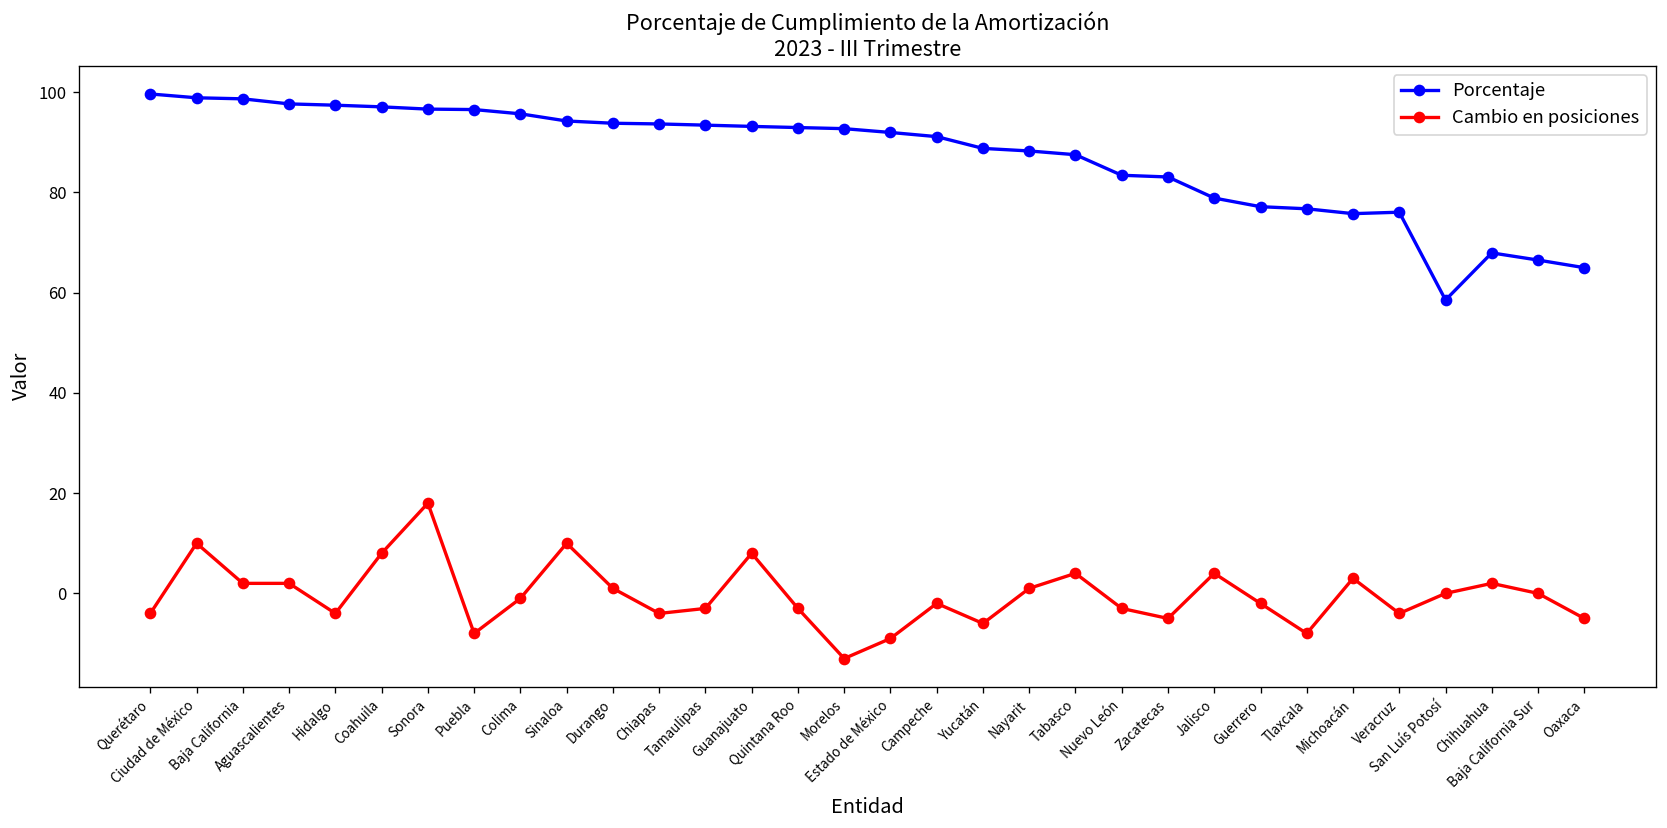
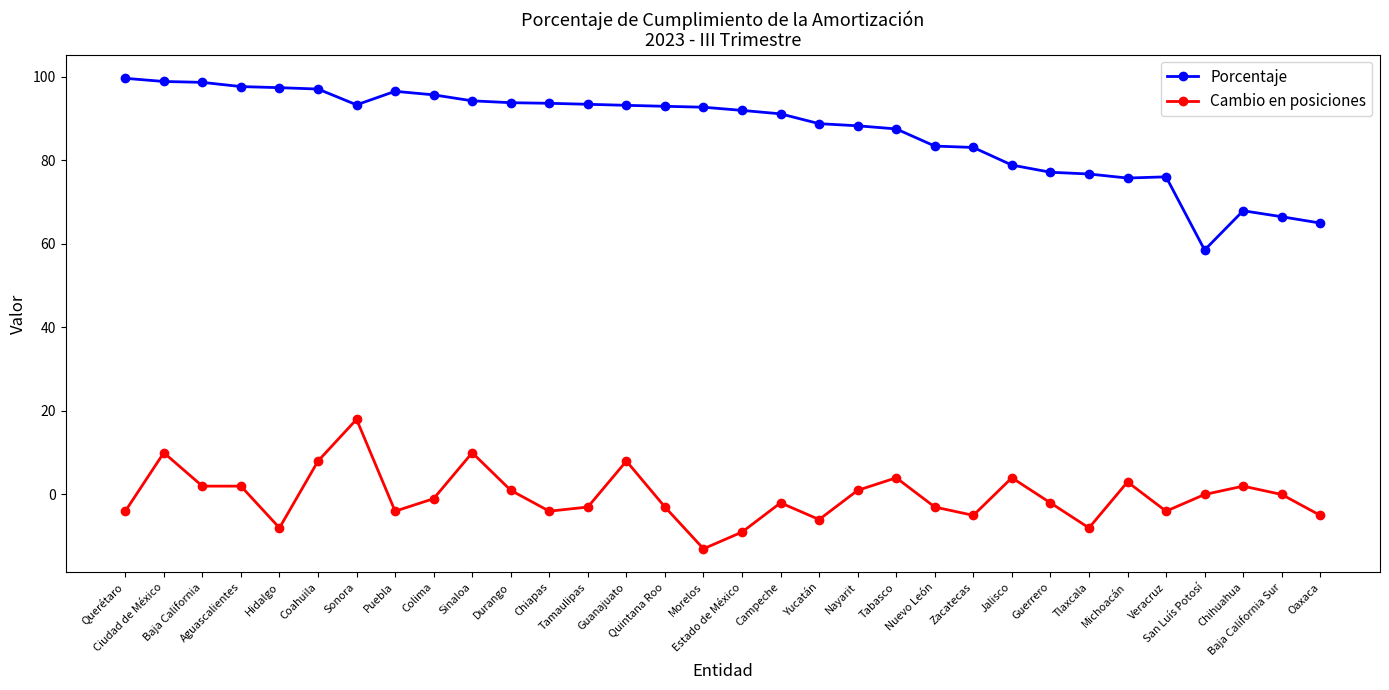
  {
    "Porcentaje": {
      "Querétaro": 100,
      "Ciudad de México": 99,
      "Baja California": 99,
      "Aguascalientes": 98,
      "Hidalgo": 97,
      "Coahuila": 97,
-     "Sonora": 97,
+     "Sonora": 93,
      "Puebla": 97,
      "Colima": 96,
      "Sinaloa": 94,
      "Durango": 94,
      "Chiapas": 94,
      "Tamaulipas": 93,
      "Guanajuato": 93,
      "Quintana Roo": 93,
      "Morelos": 93,
      "Estado de México": 92,
      "Campeche": 91,
      "Yucatán": 89,
      "Nayarit": 88,
      "Tabasco": 88,
      "Nuevo León": 83,
      "Zacatecas": 83,
      "Jalisco": 79,
      "Guerrero": 77,
      "Tlaxcala": 77,
      "Michoacán": 76,
      "Veracruz": 76,
      "San Luís Potosí": 59,
      "Chihuahua": 68,
      "Baja California Sur": 67,
      "Oaxaca": 65
    },
    "Cambio en posiciones": {
      "Querétaro": -4,
      "Ciudad de México": 10,
      "Baja California": 2,
      "Aguascalientes": 2,
-     "Hidalgo": -4,
+     "Hidalgo": -8,
      "Coahuila": 8,
      "Sonora": 18,
-     "Puebla": -8,
+     "Puebla": -4,
      "Colima": -1,
      "Sinaloa": 10,
      "Durango": 1,
      "Chiapas": -4,
      "Tamaulipas": -3,
      "Guanajuato": 8,
      "Quintana Roo": -3,
      "Morelos": -13,
      "Estado de México": -9,
      "Campeche": -2,
      "Yucatán": -6,
      "Nayarit": 1,
      "Tabasco": 4,
      "Nuevo León": -3,
      "Zacatecas": -5,
      "Jalisco": 4,
      "Guerrero": -2,
      "Tlaxcala": -8,
      "Michoacán": 3,
      "Veracruz": -4,
      "San Luís Potosí": 0,
      "Chihuahua": 2,
      "Baja California Sur": 0,
      "Oaxaca": -5
    }
  }
